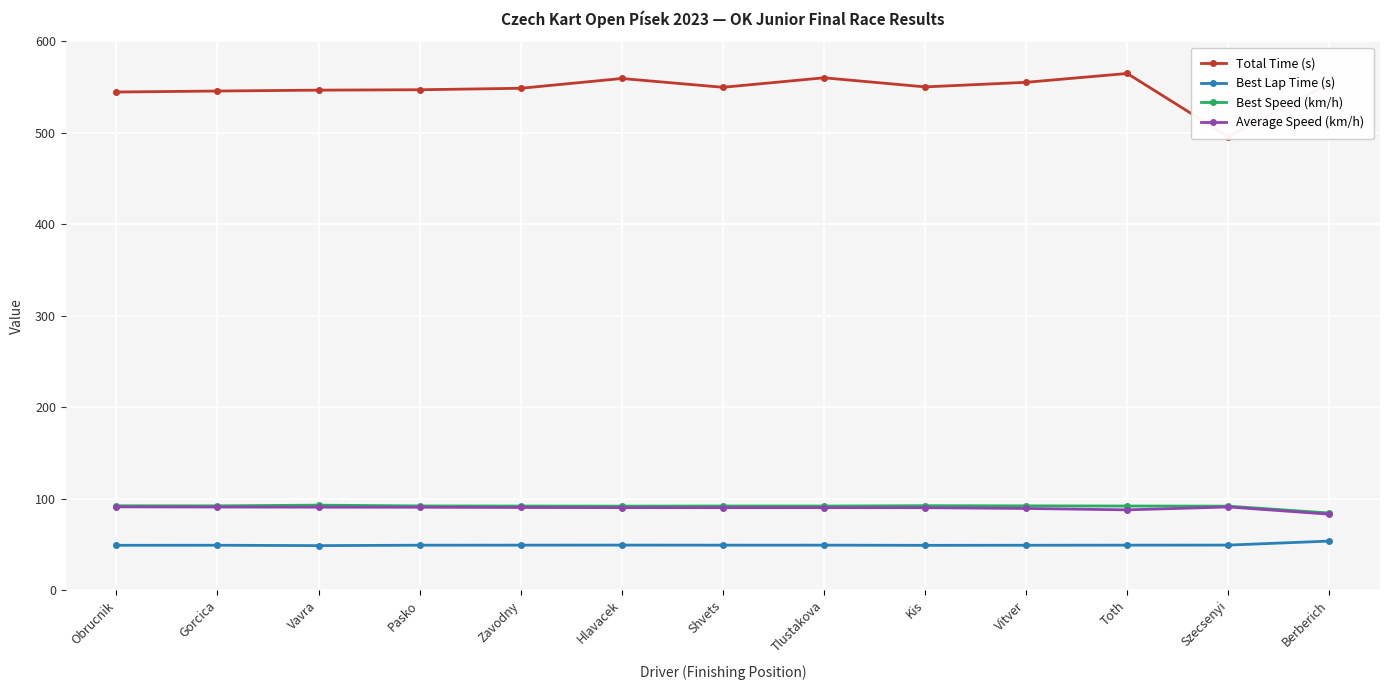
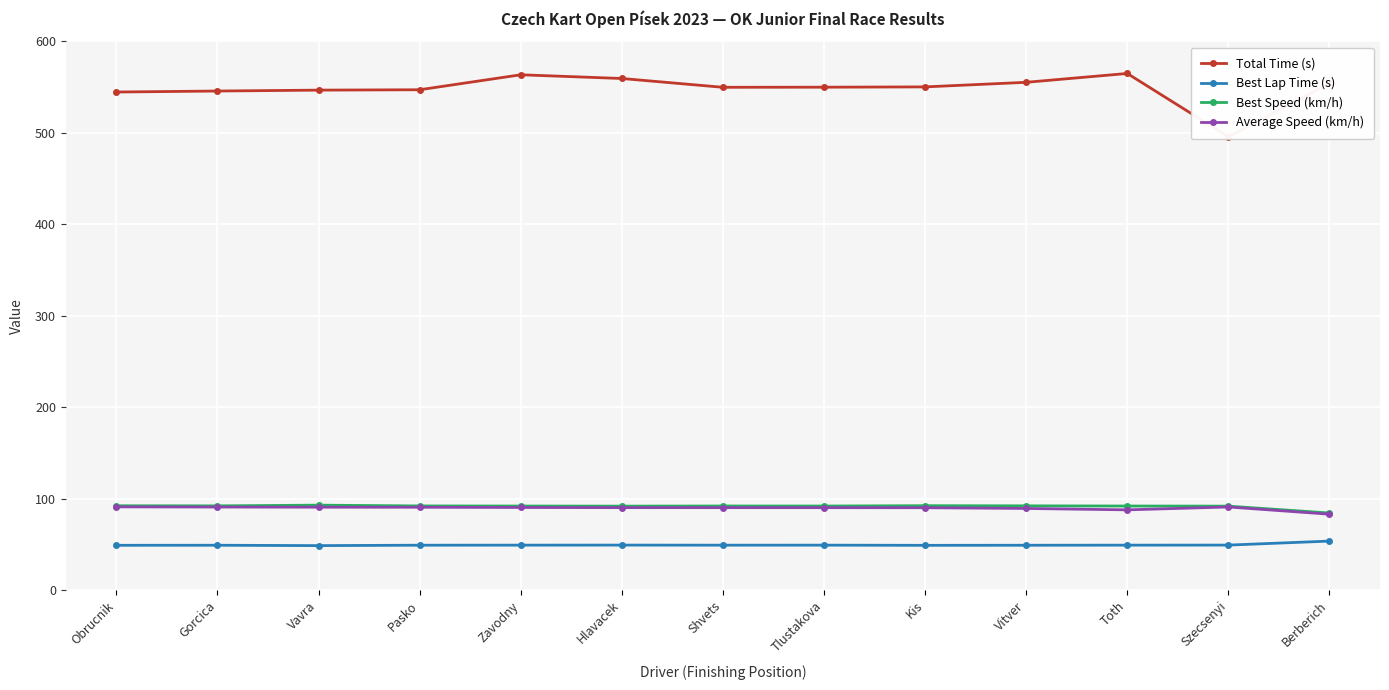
  {
    "Total Time (s)": {
      "Obrucnik": 540,
      "Gorcica": 550,
      "Vavra": 550,
      "Pasko": 550,
-     "Zavodny": 550,
+     "Zavodny": 560,
      "Hlavacek": 560,
      "Shvets": 550,
-     "Tlustakova": 560,
+     "Tlustakova": 550,
      "Kis": 550,
      "Vitver": 560,
      "Toth": 560
    },
    "Best Lap Time (s)": {
      "Obrucnik": 50,
      "Gorcica": 50,
      "Vavra": 50,
      "Pasko": 50,
      "Zavodny": 50,
      "Hlavacek": 50,
      "Shvets": 50,
      "Tlustakova": 50,
      "Kis": 50,
      "Vitver": 50,
      "Toth": 50,
      "Szecsenyi": 50,
      "Berberich": 50
    },
    "Best Speed (km/h)": {
      "Vitver": 90,
      "Toth": 90
    },
    "Average Speed (km/h)": {
      "Vitver": 90,
      "Toth": 90
    }
  }
